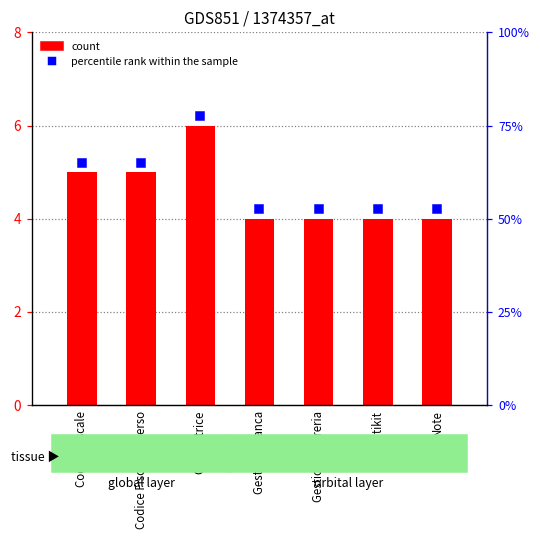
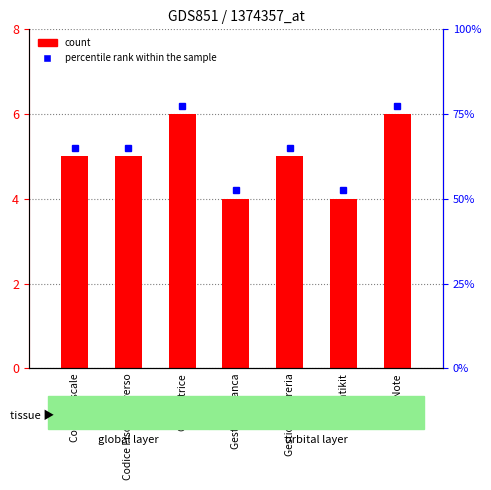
  {
    "count": {
      "Codice Fiscale": 5,
      "Codice Fiscale Inverso": 5,
      "Calcolatrice": 6,
      "Gestione Banca": 4,
-     "Gestione Libreria": 4,
+     "Gestione Libreria": 5,
      "Identikit": 4,
-     "Note": 4
+     "Note": 6
    }
  }
